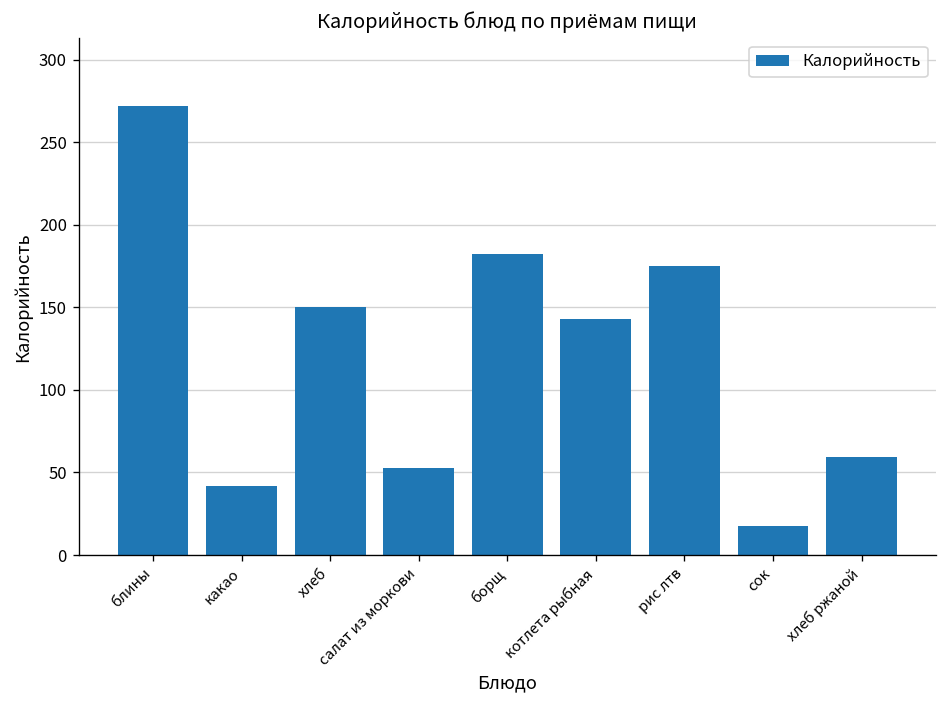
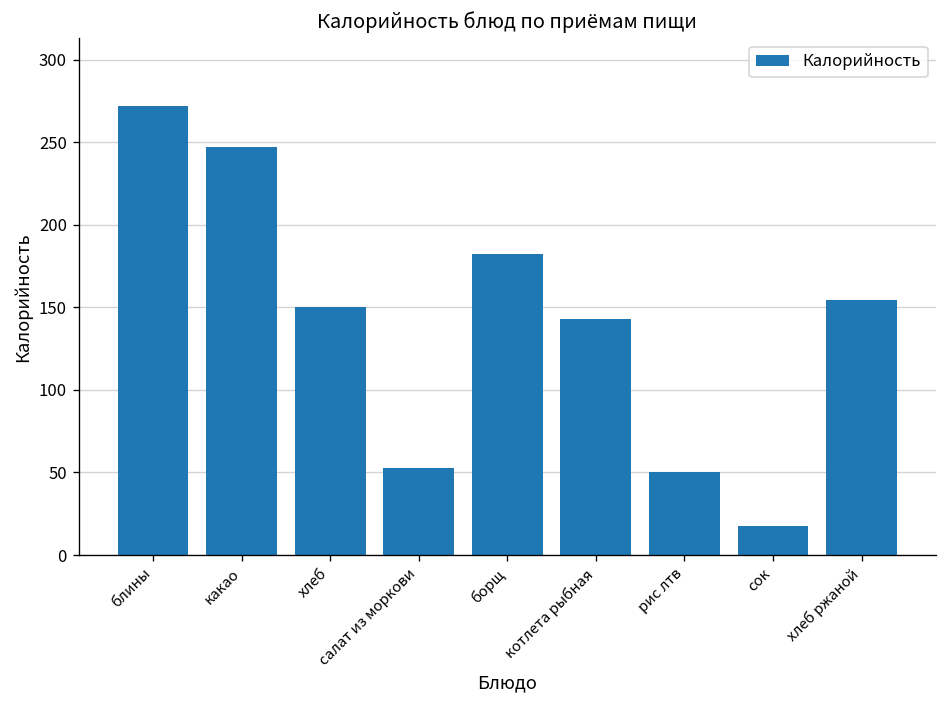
  {
    "блины": 272,
-   "какао": 42,
+   "какао": 247,
    "хлеб": 150,
    "салат из моркови": 52,
    "борщ": 182,
    "котлета рыбная": 143,
-   "рис лтв": 175,
+   "рис лтв": 50,
    "сок": 18,
-   "хлеб ржаной": 59
+   "хлеб ржаной": 155
  }
